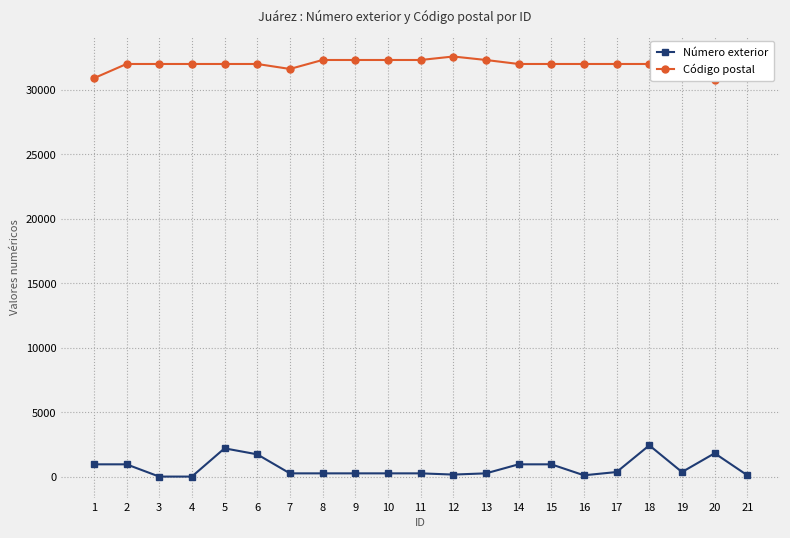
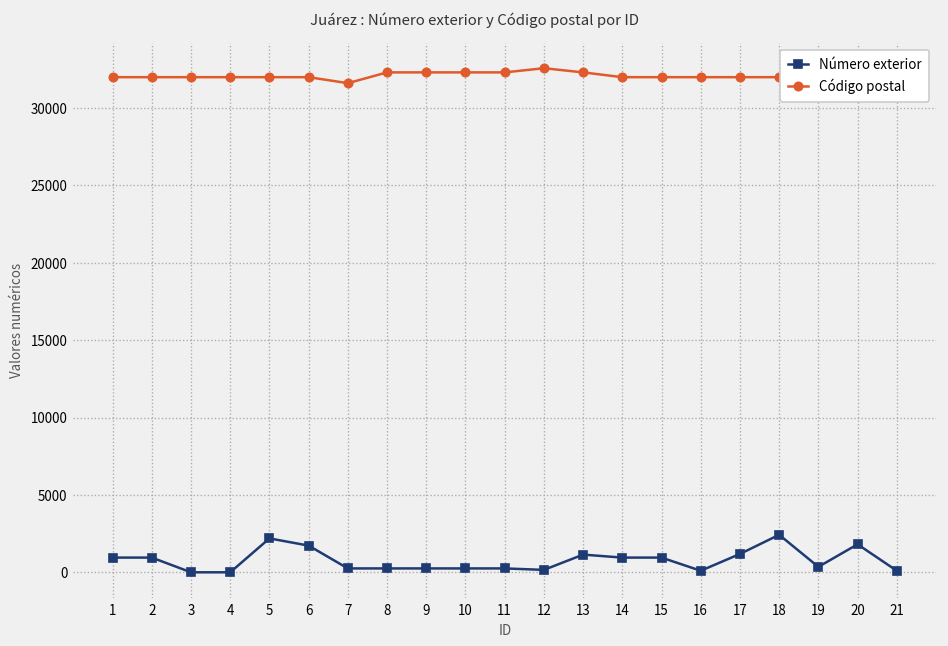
  {
    "Número exterior": {
      "1": 1000,
      "2": 1000,
      "3": 0,
      "4": 0,
      "5": 2200,
      "6": 1700,
      "7": 300,
      "8": 300,
      "9": 300,
      "10": 300,
      "11": 300,
      "12": 200,
-     "13": 300,
+     "13": 1100,
      "14": 1000,
      "15": 1000,
      "16": 100,
-     "17": 400,
+     "17": 1200,
      "18": 2400,
      "19": 400,
      "20": 1800,
      "21": 100
    },
    "Código postal": {
-     "1": 30900,
+     "1": 32000,
      "2": 32000,
      "3": 32000,
      "4": 32000,
      "5": 32000,
      "6": 32000,
      "7": 31600,
      "8": 32300,
      "9": 32300,
      "10": 32300,
      "11": 32300,
      "12": 32600,
      "13": 32300,
      "14": 32000,
      "15": 32000,
      "16": 32000,
      "17": 32000,
      "18": 32000
    }
  }
